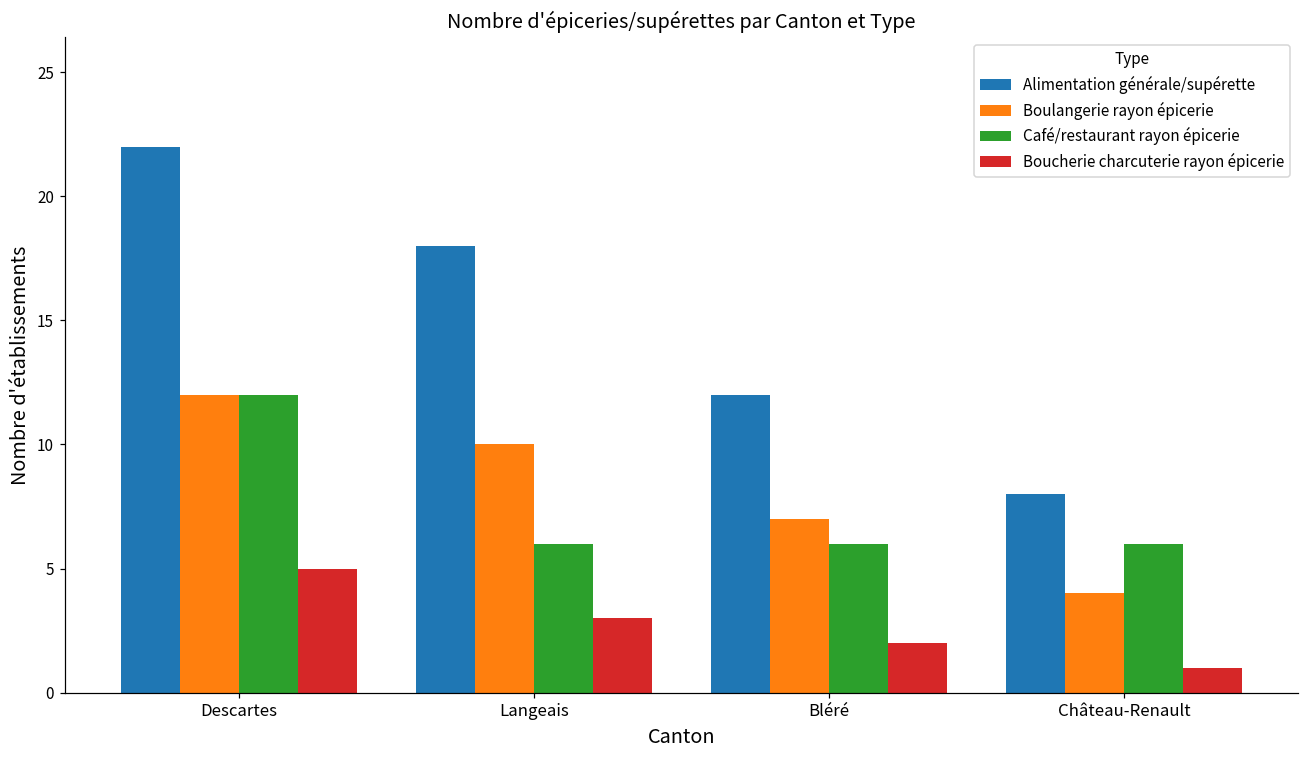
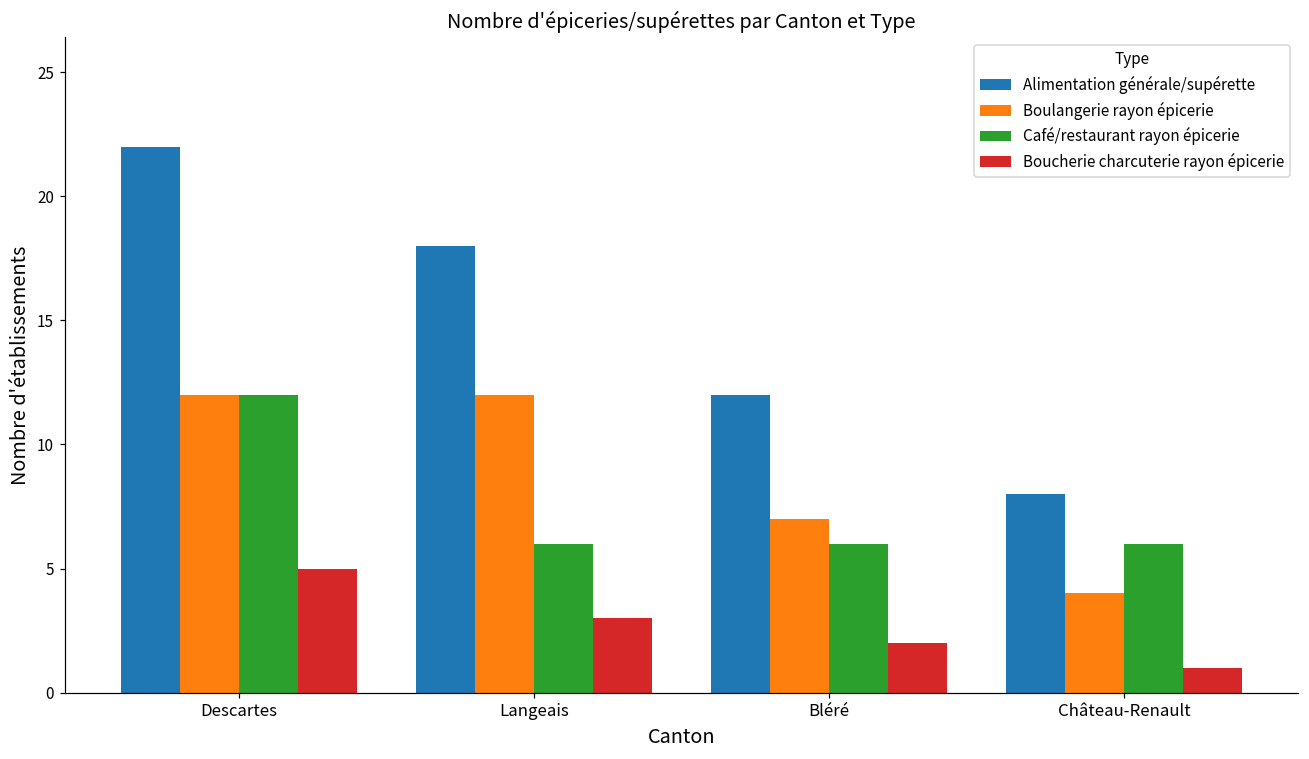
  {
    "Alimentation générale/supérette": {
      "Descartes": 22,
      "Langeais": 18,
      "Bléré": 12,
      "Château-Renault": 8
    },
    "Boulangerie rayon épicerie": {
      "Descartes": 12,
-     "Langeais": 10,
+     "Langeais": 12,
      "Bléré": 7,
      "Château-Renault": 4
    },
    "Café/restaurant rayon épicerie": {
      "Descartes": 12,
      "Langeais": 6,
      "Bléré": 6,
      "Château-Renault": 6
    },
    "Boucherie charcuterie rayon épicerie": {
      "Descartes": 5,
      "Langeais": 3,
      "Bléré": 2,
      "Château-Renault": 1
    }
  }
